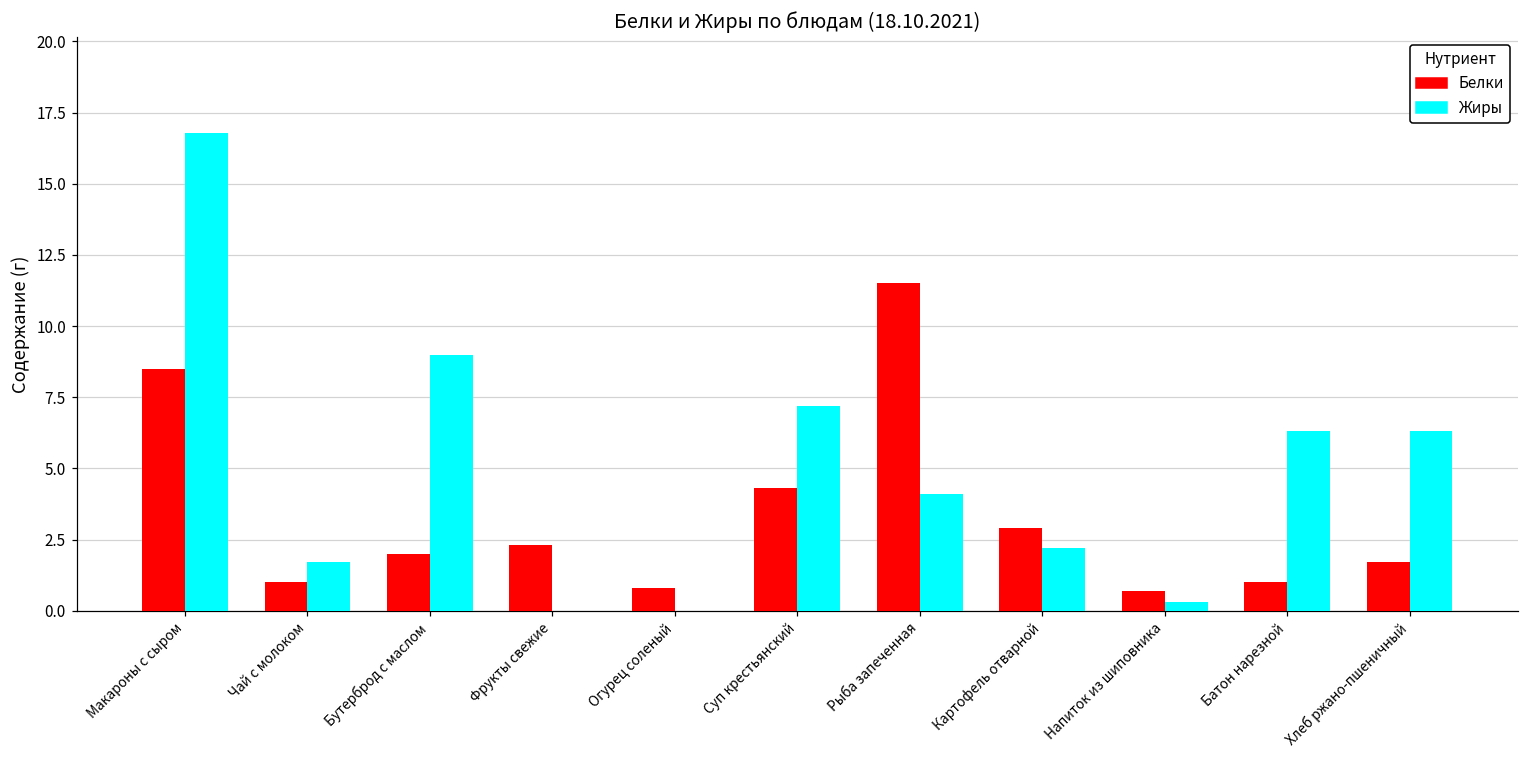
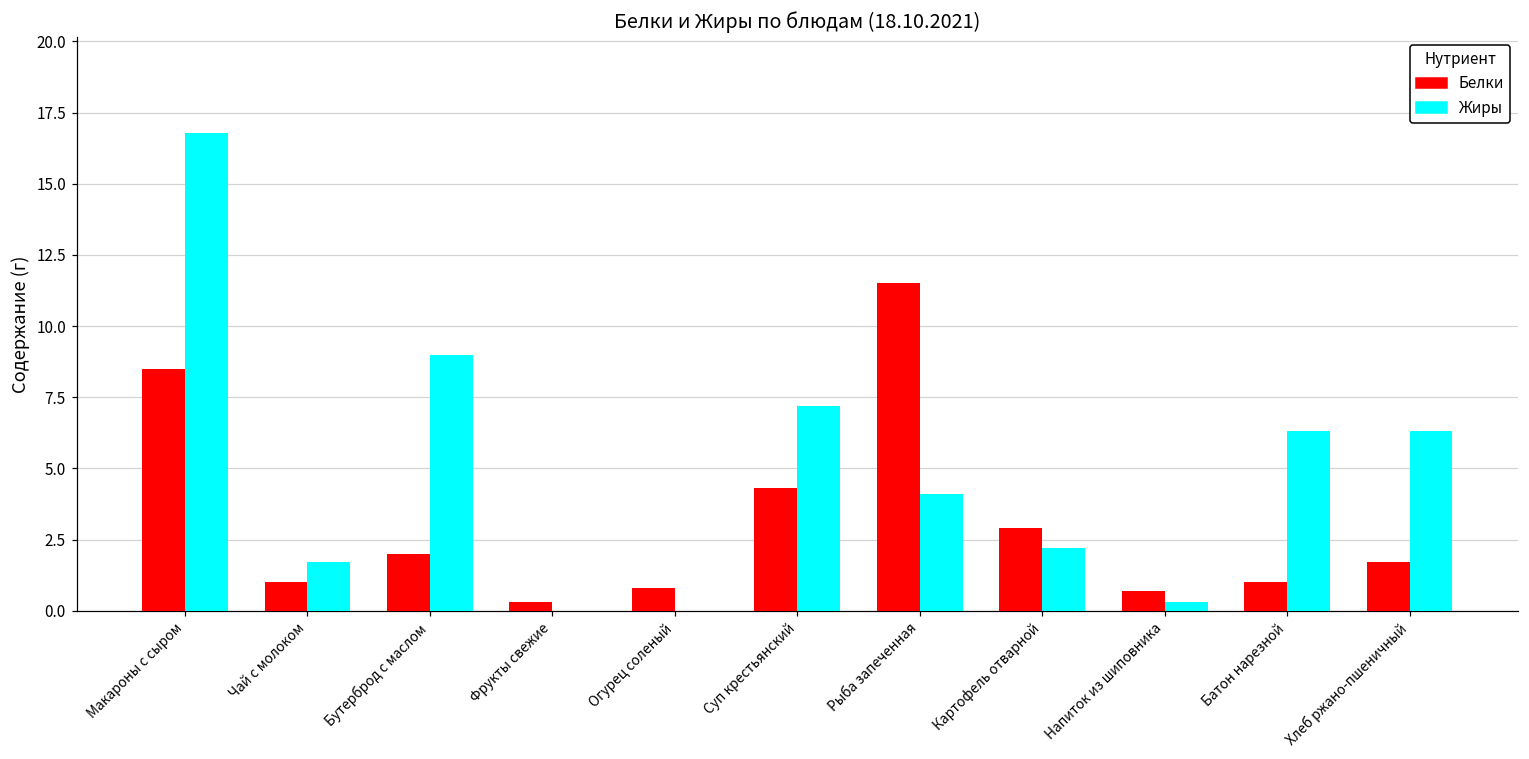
  {
    "Белки": {
      "Макароны с сыром": 8.5,
      "Чай с молоком": 1.0,
      "Бутерброд с маслом": 2.0,
-     "Фрукты свежие": 2.3,
+     "Фрукты свежие": 0.3,
      "Огурец соленый": 0.8,
      "Суп крестьянский": 4.3,
      "Рыба запеченная": 11.5,
      "Картофель отварной": 2.9,
      "Напиток из шиповника": 0.7,
      "Батон нарезной": 1.0,
      "Хлеб ржано-пшеничный": 1.7
    },
    "Жиры": {
      "Макароны с сыром": 16.8,
      "Чай с молоком": 1.7,
      "Бутерброд с маслом": 9.0,
      "Фрукты свежие": 0.0,
      "Огурец соленый": 0.0,
      "Суп крестьянский": 7.2,
      "Рыба запеченная": 4.1,
      "Картофель отварной": 2.2,
      "Напиток из шиповника": 0.3,
      "Батон нарезной": 6.3,
      "Хлеб ржано-пшеничный": 6.3
    }
  }
